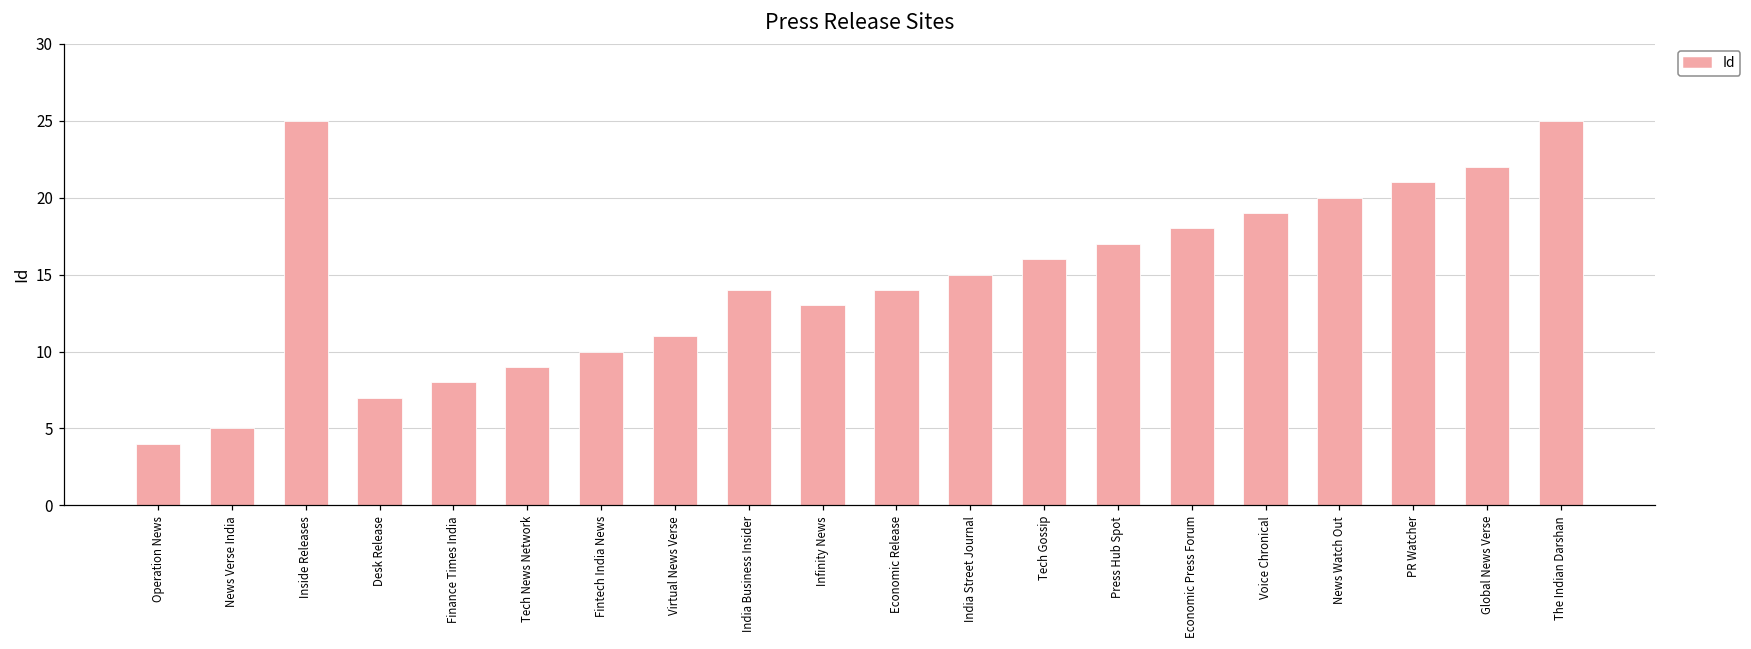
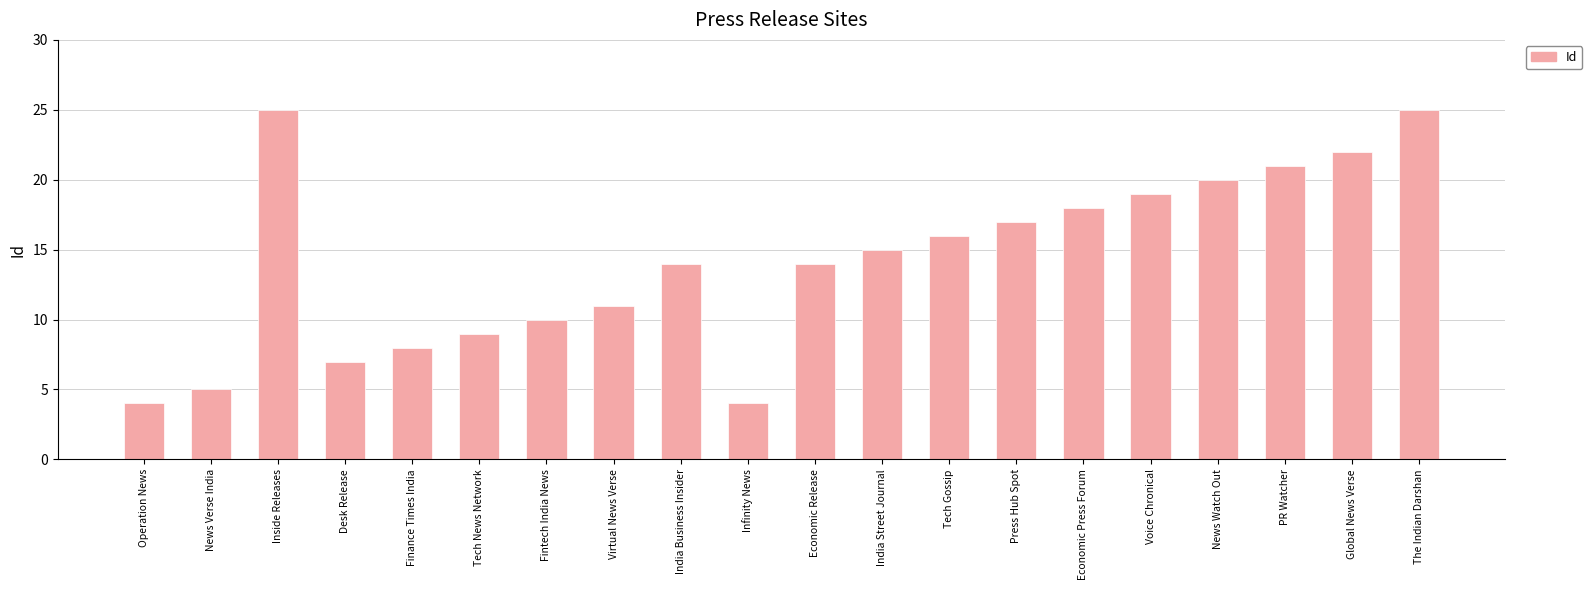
  {
    "Operation News": 4,
    "News Verse India": 5,
    "Inside Releases": 25,
    "Desk Release": 7,
    "Finance Times India": 8,
    "Tech News Network": 9,
    "Fintech India News": 10,
    "Virtual News Verse": 11,
    "India Business Insider": 14,
-   "Infinity News": 13,
+   "Infinity News": 4,
    "Economic Release": 14,
    "India Street Journal": 15,
    "Tech Gossip": 16,
    "Press Hub Spot": 17,
    "Economic Press Forum": 18,
    "Voice Chronical": 19,
    "News Watch Out": 20,
    "PR Watcher": 21,
    "Global News Verse": 22,
    "The Indian Darshan": 25
  }
